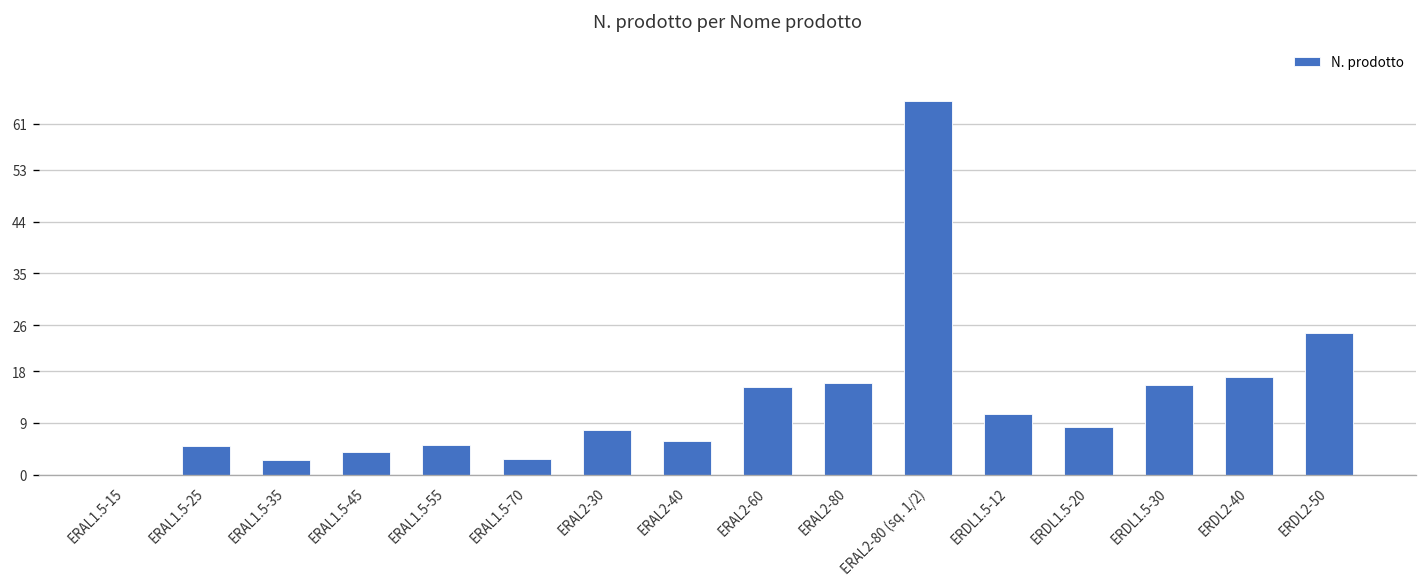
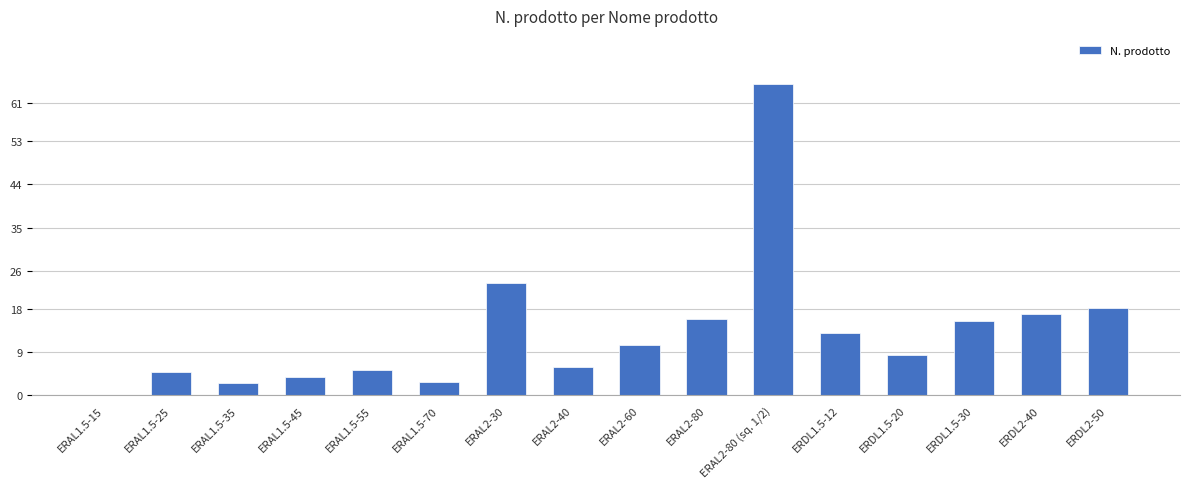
  {
    "ERAL1.5-15": 0,
    "ERAL1.5-25": 5,
    "ERAL1.5-35": 3,
    "ERAL1.5-45": 4,
    "ERAL1.5-55": 5,
    "ERAL1.5-70": 3,
-   "ERAL2-30": 8,
+   "ERAL2-30": 24,
    "ERAL2-40": 6,
-   "ERAL2-60": 15,
+   "ERAL2-60": 10,
    "ERAL2-80": 16,
    "ERAL2-80 (sq. 1/2)": 65,
-   "ERDL1.5-12": 11,
+   "ERDL1.5-12": 13,
    "ERDL1.5-20": 8,
    "ERDL1.5-30": 16,
    "ERDL2-40": 17,
-   "ERDL2-50": 25
+   "ERDL2-50": 18
  }
